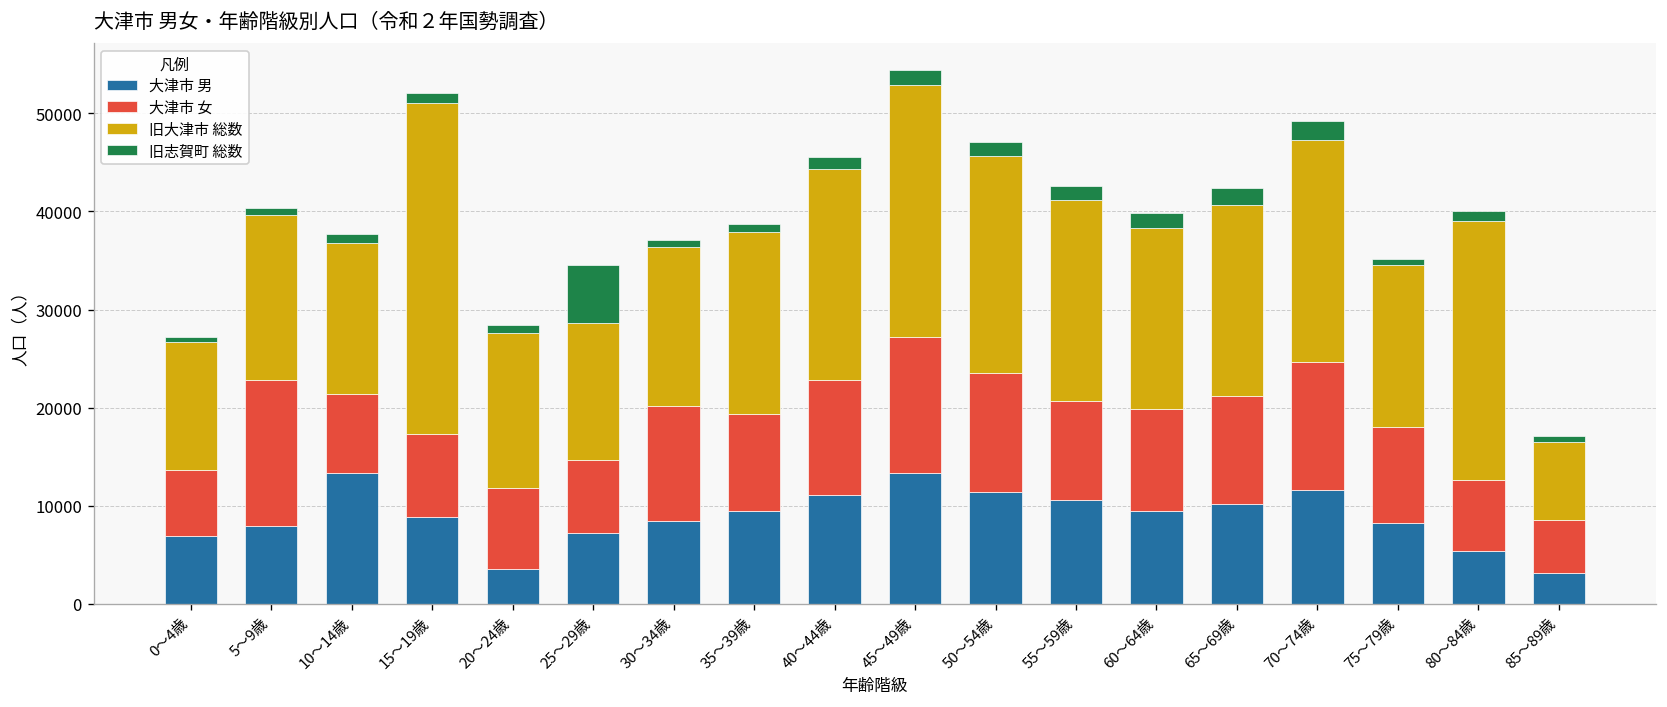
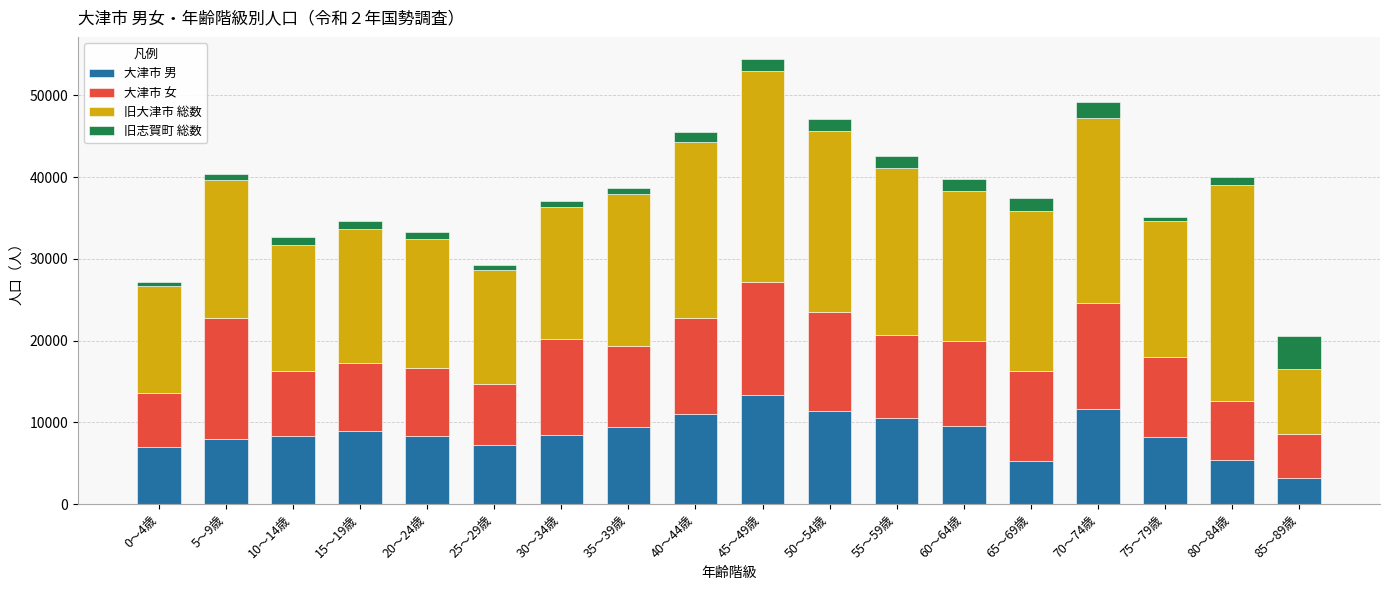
  {
    "大津市 男": {
      "0～4歳": 7000,
      "5～9歳": 8000,
-     "10～14歳": 13000,
+     "10～14歳": 8000,
      "15～19歳": 9000,
-     "20～24歳": 4000,
+     "20～24歳": 8000,
      "25～29歳": 7000,
      "30～34歳": 8000,
      "35～39歳": 9000,
      "40～44歳": 11000,
      "45～49歳": 13000,
      "50～54歳": 11000,
      "55～59歳": 11000,
      "60～64歳": 10000,
-     "65～69歳": 10000,
+     "65～69歳": 5000,
      "70～74歳": 12000,
      "75～79歳": 8000,
      "80～84歳": 5000,
      "85～89歳": 3000
    },
    "大津市 女": {
      "0～4歳": 7000,
      "5～9歳": 15000,
      "10～14歳": 8000,
      "15～19歳": 8000,
      "20～24歳": 8000,
      "25～29歳": 7000,
      "30～34歳": 12000,
      "35～39歳": 10000,
      "40～44歳": 12000,
      "45～49歳": 14000,
      "50～54歳": 12000,
      "55～59歳": 10000,
      "60～64歳": 10000,
      "65～69歳": 11000,
      "70～74歳": 13000,
      "75～79歳": 10000,
      "80～84歳": 7000,
      "85～89歳": 5000
    },
    "旧大津市 総数": {
      "0～4歳": 13000,
      "5～9歳": 17000,
      "10～14歳": 15000,
-     "15～19歳": 34000,
+     "15～19歳": 16000,
      "20～24歳": 16000,
      "25～29歳": 14000,
      "30～34歳": 16000,
      "35～39歳": 19000,
      "40～44歳": 22000,
      "45～49歳": 26000,
      "50～54歳": 22000,
      "55～59歳": 20000,
      "60～64歳": 18000,
      "65～69歳": 20000,
      "70～74歳": 23000,
      "75～79歳": 17000,
      "80～84歳": 26000,
      "85～89歳": 8000
    },
    "旧志賀町 総数": {
      "0～4歳": 1000,
      "5～9歳": 1000,
      "10～14歳": 1000,
      "15～19歳": 1000,
      "20～24歳": 1000,
-     "25～29歳": 6000,
+     "25～29歳": 1000,
      "30～34歳": 1000,
      "35～39歳": 1000,
      "40～44歳": 1000,
      "45～49歳": 2000,
      "50～54歳": 1000,
      "55～59歳": 1000,
      "60～64歳": 1000,
      "65～69歳": 2000,
      "70～74歳": 2000,
      "75～79歳": 1000,
      "80～84歳": 1000,
-     "85～89歳": 1000
+     "85～89歳": 4000
    }
  }
